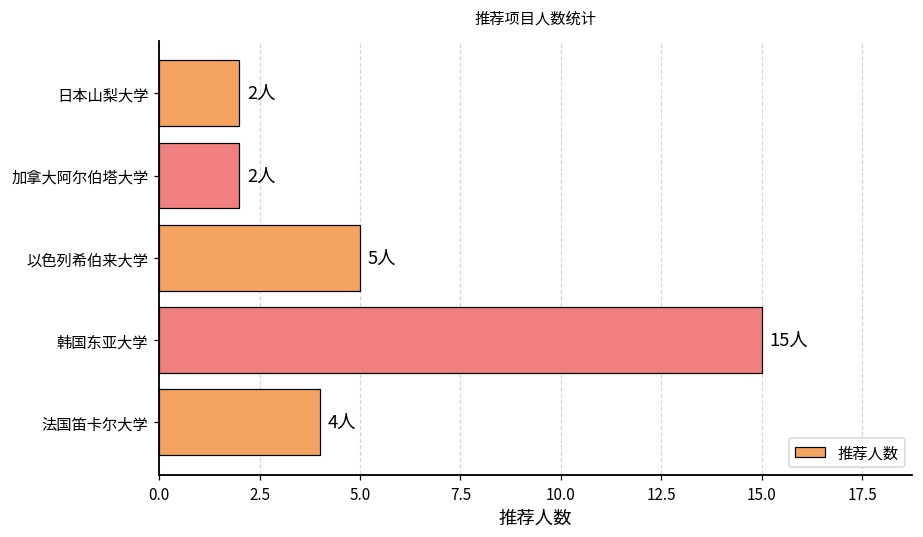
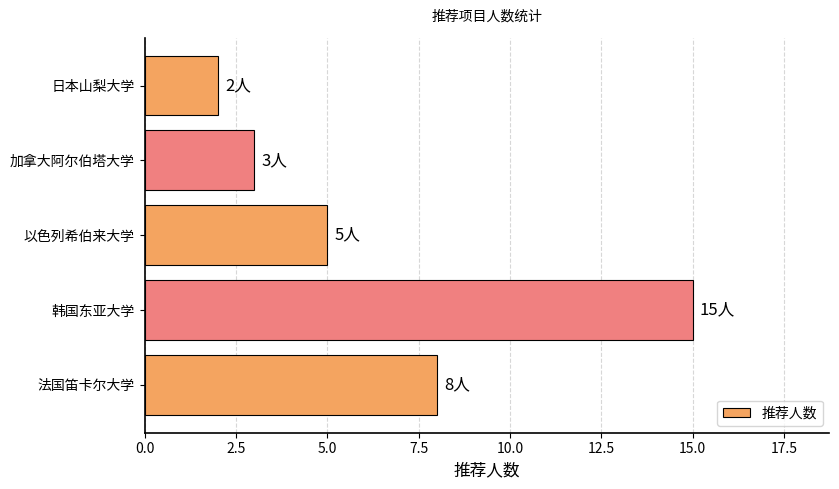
  {
    "日本山梨大学": "2人",
-   "加拿大阿尔伯塔大学": "2人",
+   "加拿大阿尔伯塔大学": "3人",
    "以色列希伯来大学": "5人",
    "韩国东亚大学": "15人",
-   "法国笛卡尔大学": "4人"
+   "法国笛卡尔大学": "8人"
  }
